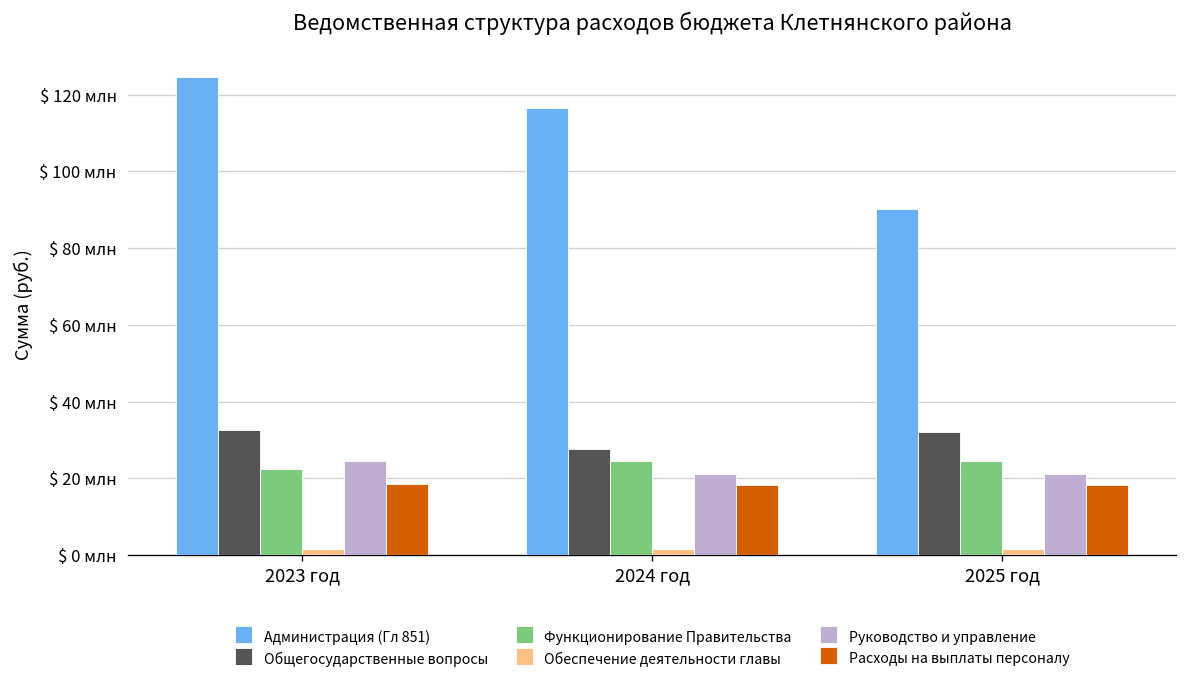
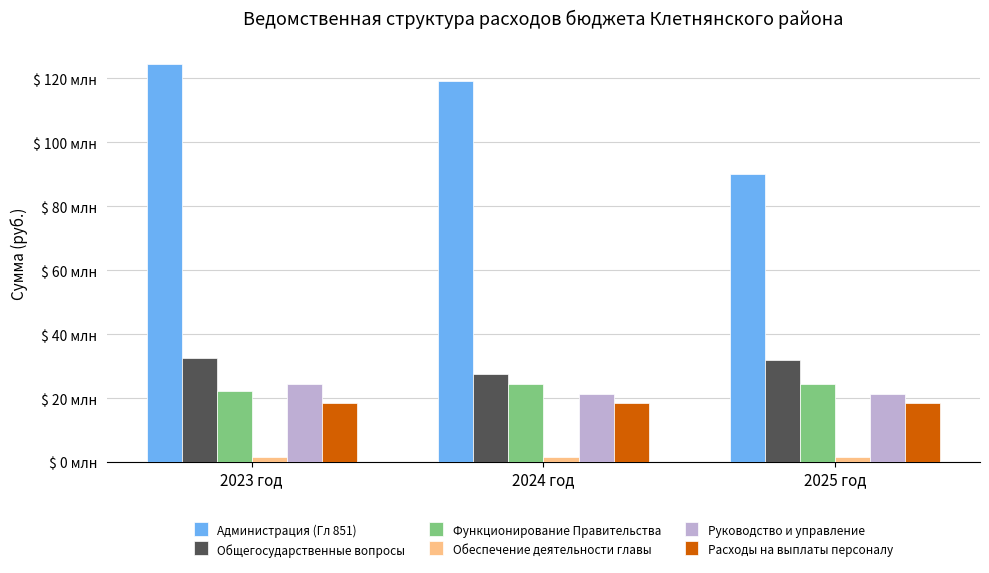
  {
    "Администрация (Гл 851)": {
      "2023 год": "$ 125 млн",
-     "2024 год": "$ 116 млн",
+     "2024 год": "$ 119 млн",
      "2025 год": "$ 90 млн"
    },
    "Общегосударственные вопросы": {
      "2023 год": "$ 33 млн",
      "2024 год": "$ 28 млн",
      "2025 год": "$ 32 млн"
    },
    "Функционирование Правительства": {
      "2023 год": "$ 22 млн",
      "2024 год": "$ 25 млн",
      "2025 год": "$ 25 млн"
    },
    "Обеспечение деятельности главы": {
      "2023 год": "$ 2 млн",
      "2024 год": "$ 2 млн",
      "2025 год": "$ 2 млн"
    },
    "Руководство и управление": {
      "2023 год": "$ 24 млн",
      "2024 год": "$ 21 млн",
      "2025 год": "$ 21 млн"
    },
    "Расходы на выплаты персоналу": {
      "2023 год": "$ 18 млн",
      "2024 год": "$ 18 млн",
      "2025 год": "$ 18 млн"
    }
  }
